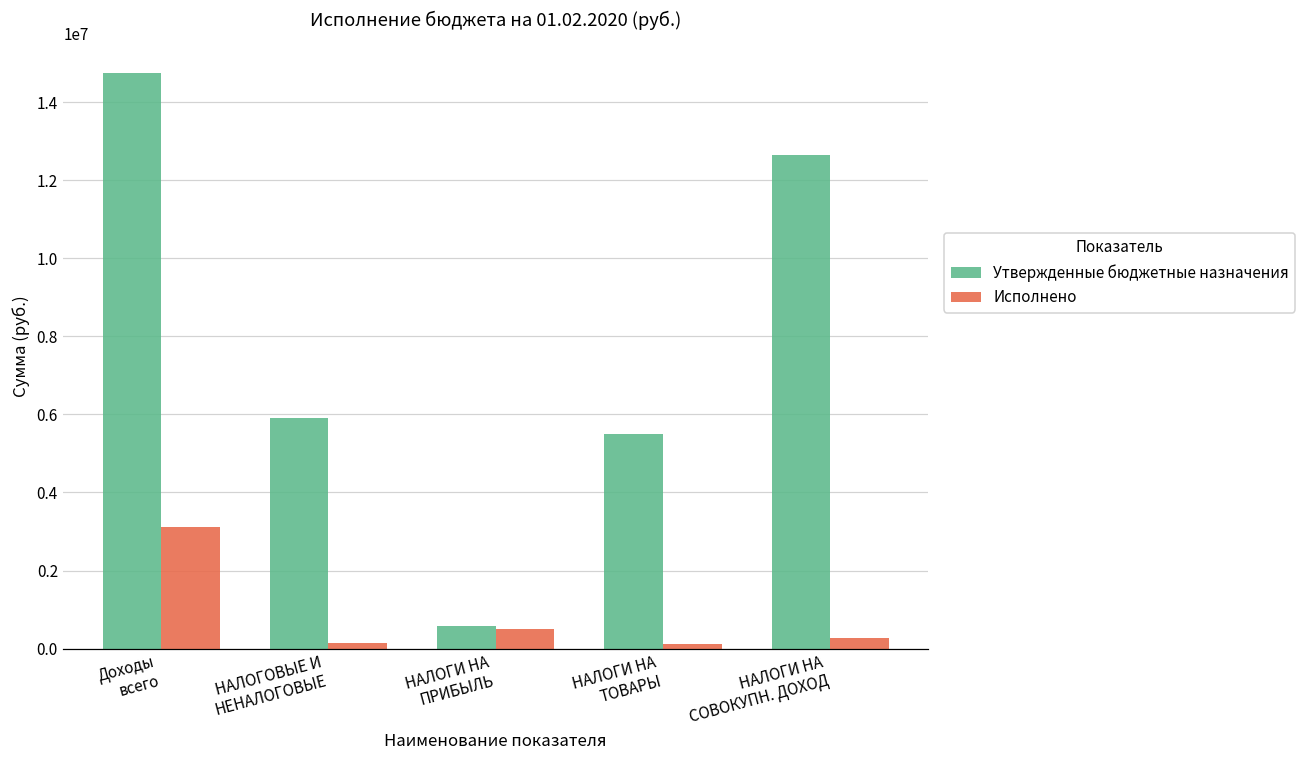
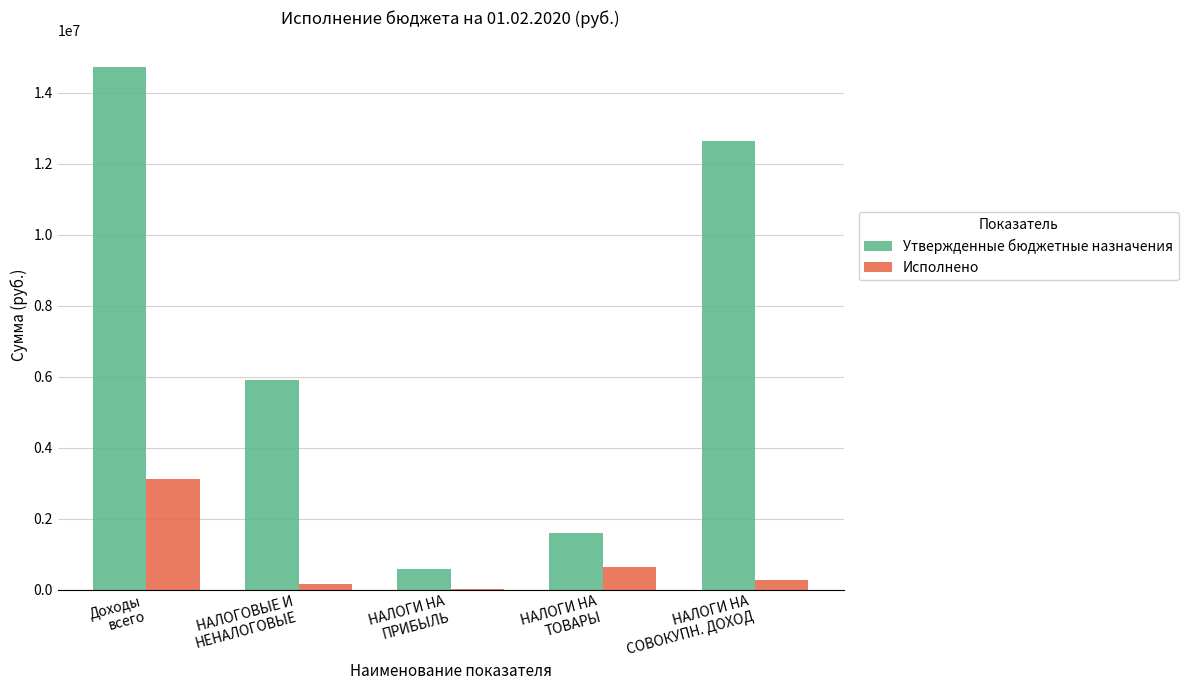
  {
    "Утвержденные бюджетные назначения": {
      "Доходы всего": 14700000,
      "НАЛОГОВЫЕ И НЕНАЛОГОВЫЕ": 5900000,
      "НАЛОГИ НА ПРИБЫЛЬ": 600000,
-     "НАЛОГИ НА ТОВАРЫ": 5500000,
+     "НАЛОГИ НА ТОВАРЫ": 1600000,
      "НАЛОГИ НА СОВОКУПН. ДОХОД": 12700000
    },
    "Исполнено": {
      "Доходы всего": 3100000,
      "НАЛОГОВЫЕ И НЕНАЛОГОВЫЕ": 200000,
-     "НАЛОГИ НА ПРИБЫЛЬ": 500000,
-     "НАЛОГИ НА ТОВАРЫ": 100000,
+     "НАЛОГИ НА ПРИБЫЛЬ": 0,
+     "НАЛОГИ НА ТОВАРЫ": 600000,
      "НАЛОГИ НА СОВОКУПН. ДОХОД": 300000
    }
  }
